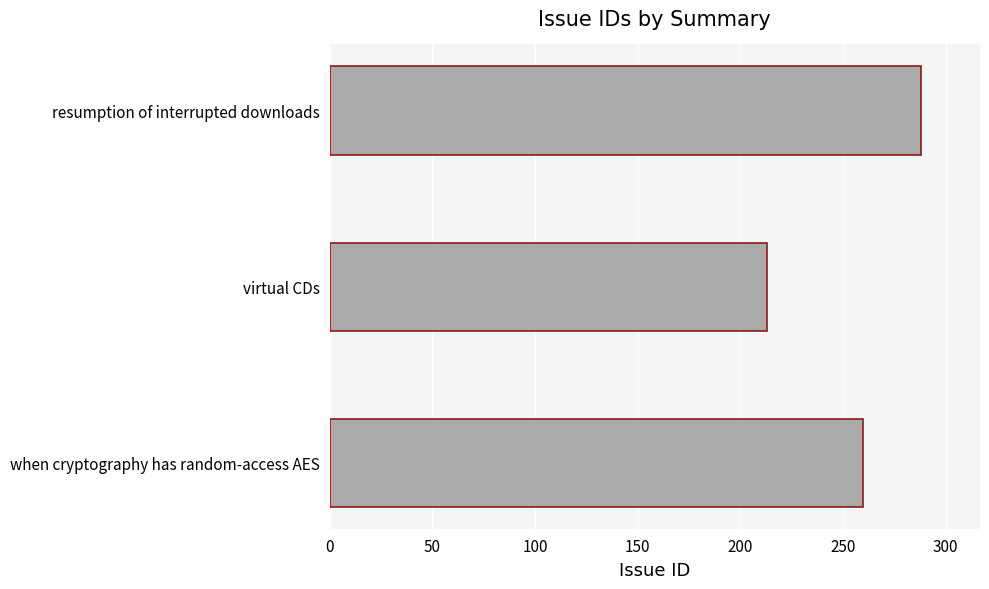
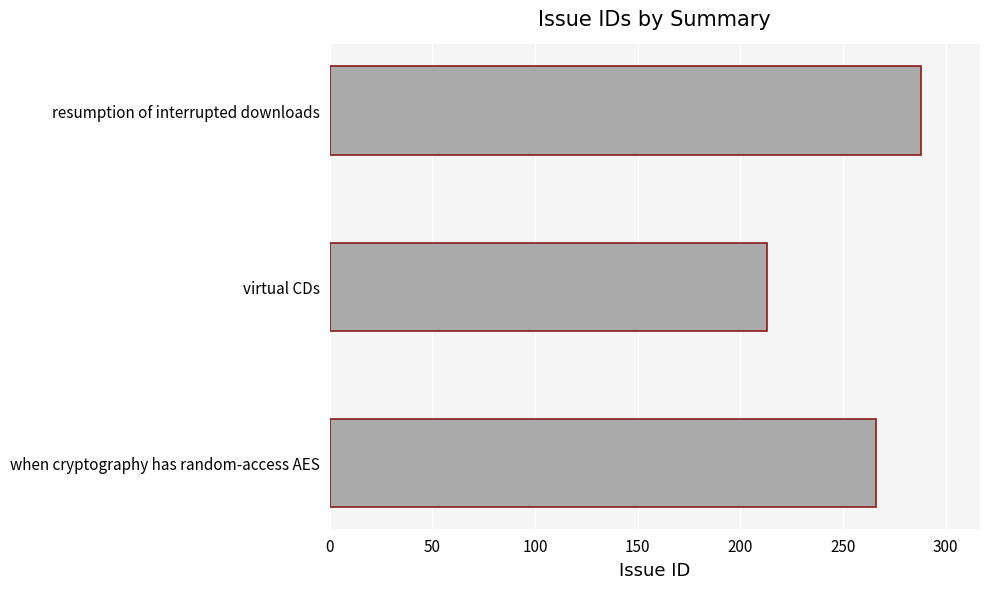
  {
    "resumption of interrupted downloads": 288,
    "virtual CDs": 213,
-   "when cryptography has random-access AES": 260
+   "when cryptography has random-access AES": 266
  }
